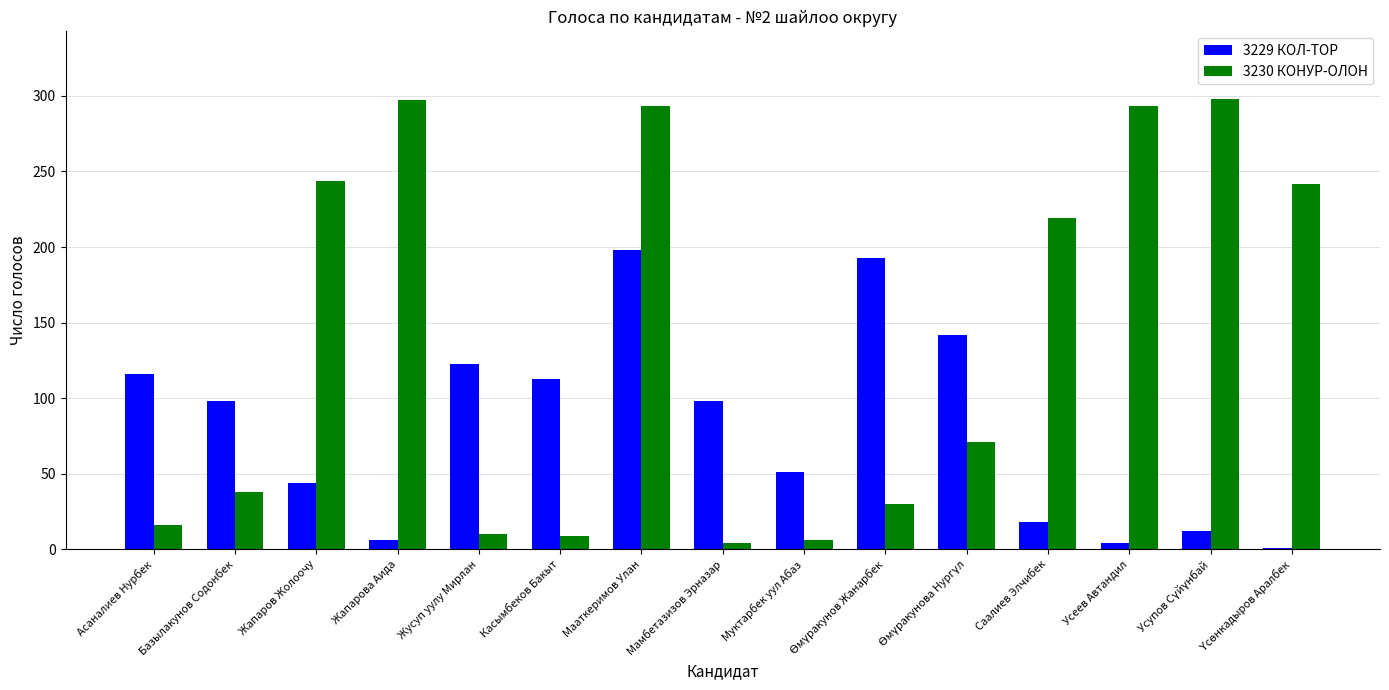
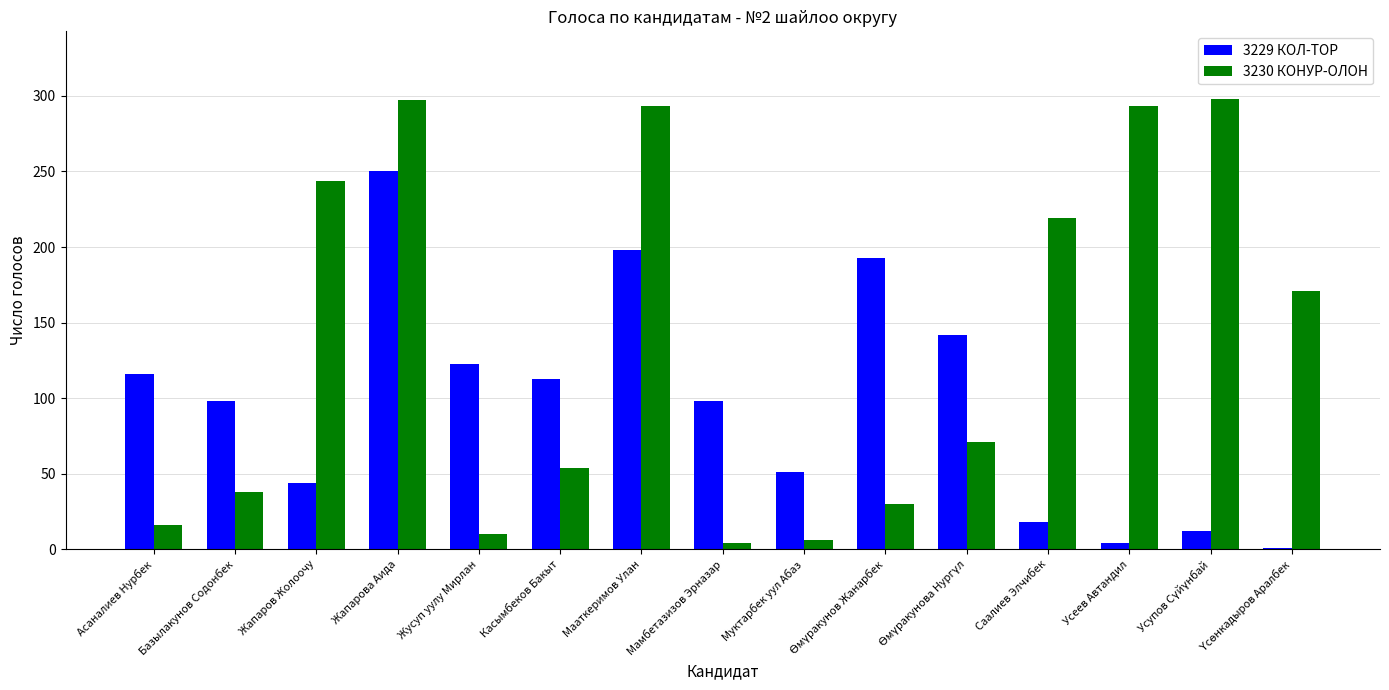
  {
    "3229 КОЛ-ТОР": {
      "Асаналиев Нурбек": 116,
      "Базылакунов Содонбек": 98,
      "Жапаров Жолоочу": 44,
-     "Жапарова Аида": 6,
+     "Жапарова Аида": 250,
      "Жусуп уулу Мирлан": 123,
      "Касымбеков Бакыт": 113,
      "Мааткеримов Улан": 198,
      "Мамбетазизов Эрназар": 98,
      "Муктарбек уул Абаз": 51,
      "Өмүракунов Жанарбек": 193,
      "Өмүракунова Нургүл": 142,
      "Саалиев Элчибек": 18,
      "Усеев Автандил": 4,
      "Усупов Сүйүнбай": 12
    },
    "3230 КОНУР-ОЛОН": {
      "Асаналиев Нурбек": 16,
      "Базылакунов Содонбек": 38,
      "Жапаров Жолоочу": 244,
      "Жапарова Аида": 297,
      "Жусуп уулу Мирлан": 10,
-     "Касымбеков Бакыт": 9,
+     "Касымбеков Бакыт": 54,
      "Мааткеримов Улан": 293,
      "Мамбетазизов Эрназар": 4,
      "Муктарбек уул Абаз": 6,
      "Өмүракунов Жанарбек": 30,
      "Өмүракунова Нургүл": 71,
      "Саалиев Элчибек": 219,
      "Усеев Автандил": 293,
      "Усупов Сүйүнбай": 298,
-     "Үсөнкадыров Аралбек": 242
+     "Үсөнкадыров Аралбек": 171
    }
  }
